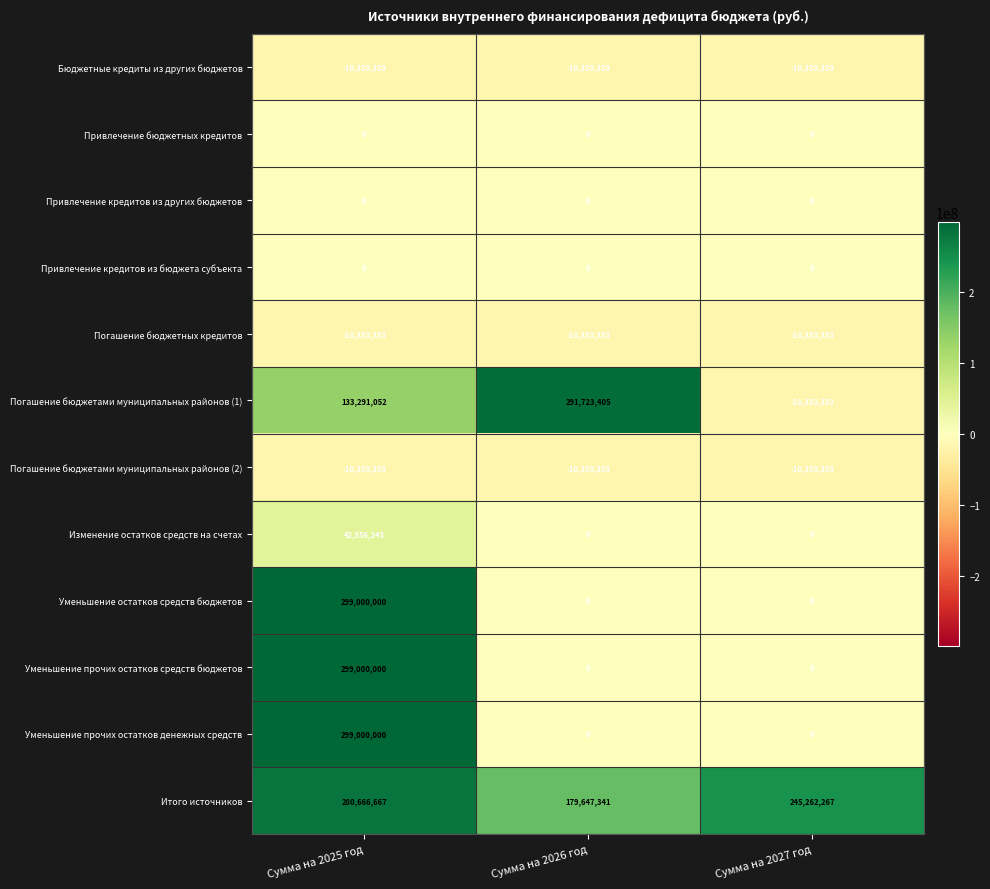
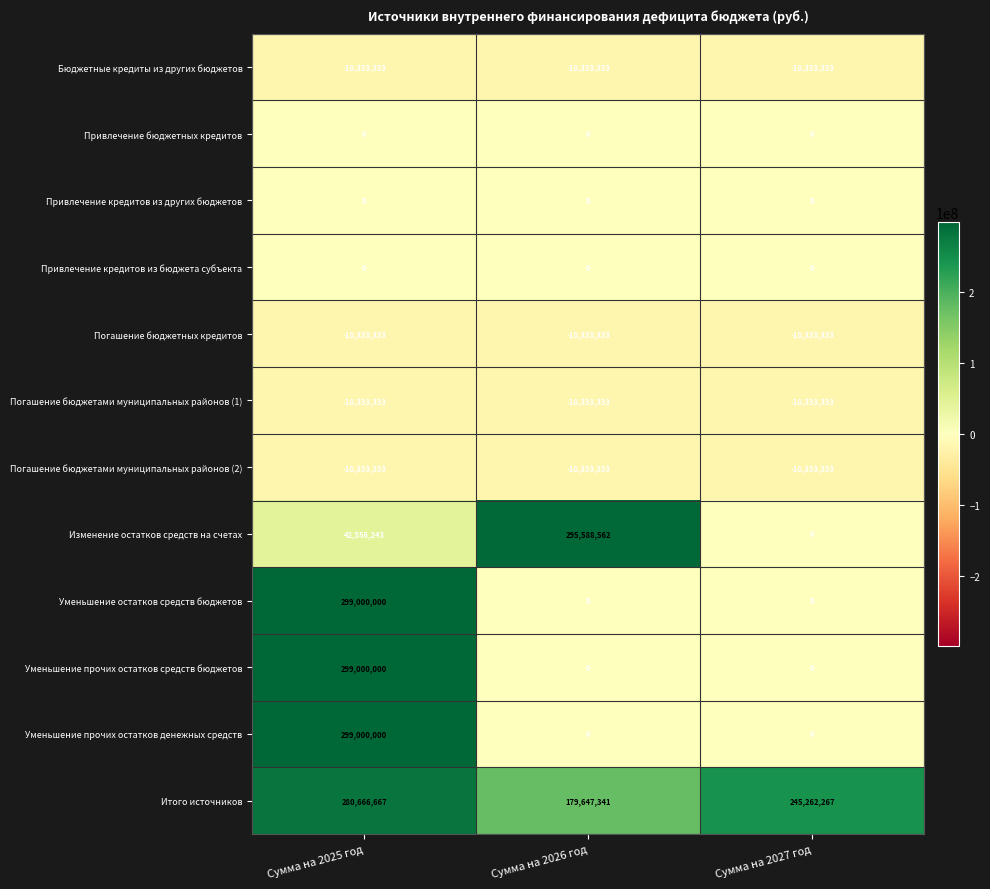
  {
    "Бюджетные кредиты из других бюджетов": {
      "Сумма на 2025 год": "-18,333,333",
      "Сумма на 2026 год": "-18,333,333",
      "Сумма на 2027 год": "-18,333,333"
    },
    "Привлечение бюджетных кредитов": {
      "Сумма на 2025 год": "0",
      "Сумма на 2026 год": "0",
      "Сумма на 2027 год": "0"
    },
    "Привлечение кредитов из других бюджетов": {
      "Сумма на 2025 год": "0",
      "Сумма на 2026 год": "0",
      "Сумма на 2027 год": "0"
    },
    "Привлечение кредитов из бюджета субъекта": {
      "Сумма на 2025 год": "0",
      "Сумма на 2026 год": "0",
      "Сумма на 2027 год": "0"
    },
    "Погашение бюджетных кредитов": {
      "Сумма на 2025 год": "-18,333,333",
      "Сумма на 2026 год": "-18,333,333",
      "Сумма на 2027 год": "-18,333,333"
    },
    "Погашение бюджетами муниципальных районов (1)": {
-     "Сумма на 2025 год": "133,291,052",
-     "Сумма на 2026 год": "291,723,405",
+     "Сумма на 2025 год": "-18,333,333",
+     "Сумма на 2026 год": "-18,333,333",
      "Сумма на 2027 год": "-18,333,333"
    },
    "Погашение бюджетами муниципальных районов (2)": {
      "Сумма на 2025 год": "-18,333,333",
      "Сумма на 2026 год": "-18,333,333",
      "Сумма на 2027 год": "-18,333,333"
    },
    "Изменение остатков средств на счетах": {
      "Сумма на 2025 год": "42,556,243",
-     "Сумма на 2026 год": "0",
+     "Сумма на 2026 год": "295,588,562",
      "Сумма на 2027 год": "0"
    },
    "Уменьшение остатков средств бюджетов": {
      "Сумма на 2025 год": "299,000,000",
      "Сумма на 2026 год": "0",
      "Сумма на 2027 год": "0"
    },
    "Уменьшение прочих остатков средств бюджетов": {
      "Сумма на 2025 год": "299,000,000",
      "Сумма на 2026 год": "0",
      "Сумма на 2027 год": "0"
    },
    "Уменьшение прочих остатков денежных средств": {
      "Сумма на 2025 год": "299,000,000",
      "Сумма на 2026 год": "0",
      "Сумма на 2027 год": "0"
    },
    "Итого источников": {
      "Сумма на 2025 год": "280,666,667",
      "Сумма на 2026 год": "179,647,341",
      "Сумма на 2027 год": "245,262,267"
    }
  }
